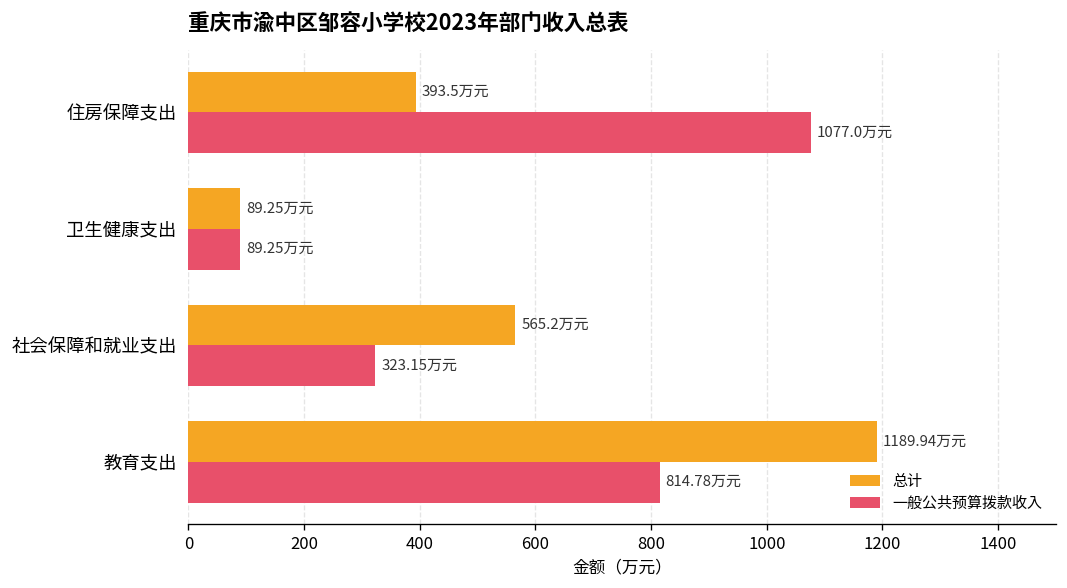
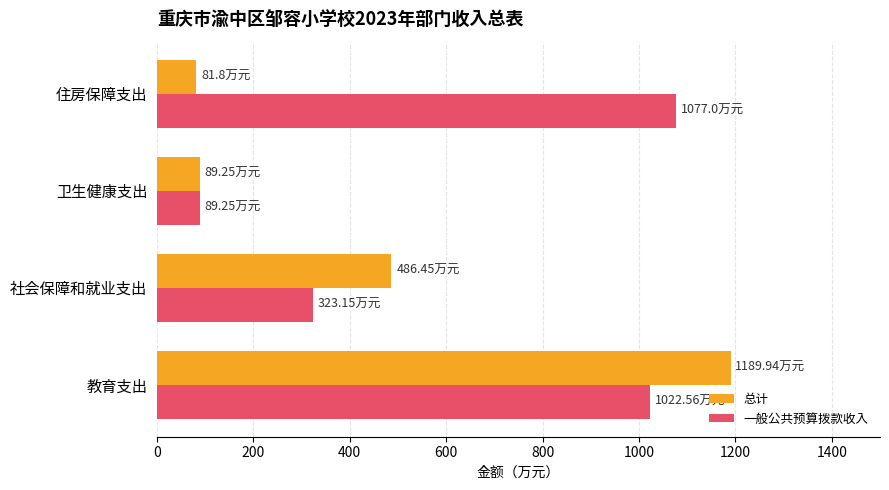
  {
    "总计": {
-     "住房保障支出": 393.5,
+     "住房保障支出": 81.8,
      "卫生健康支出": 89.25,
-     "社会保障和就业支出": 565.2,
+     "社会保障和就业支出": 486.45,
      "教育支出": 1189.94
    },
    "一般公共预算拨款收入": {
      "住房保障支出": 1077.0,
      "卫生健康支出": 89.25,
      "社会保障和就业支出": 323.15,
-     "教育支出": 814.78
+     "教育支出": 1022.56
    }
  }
